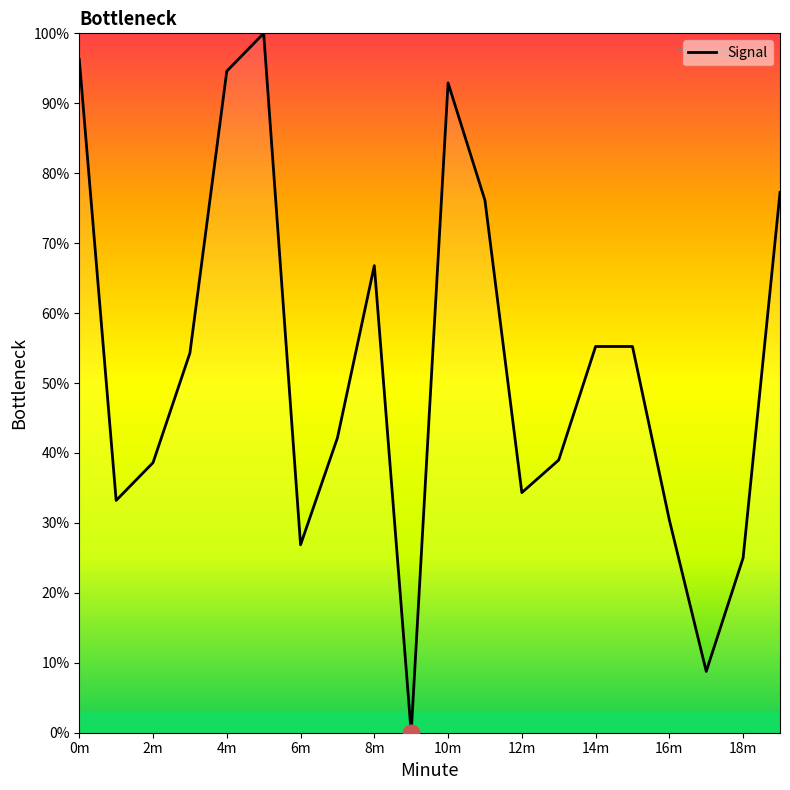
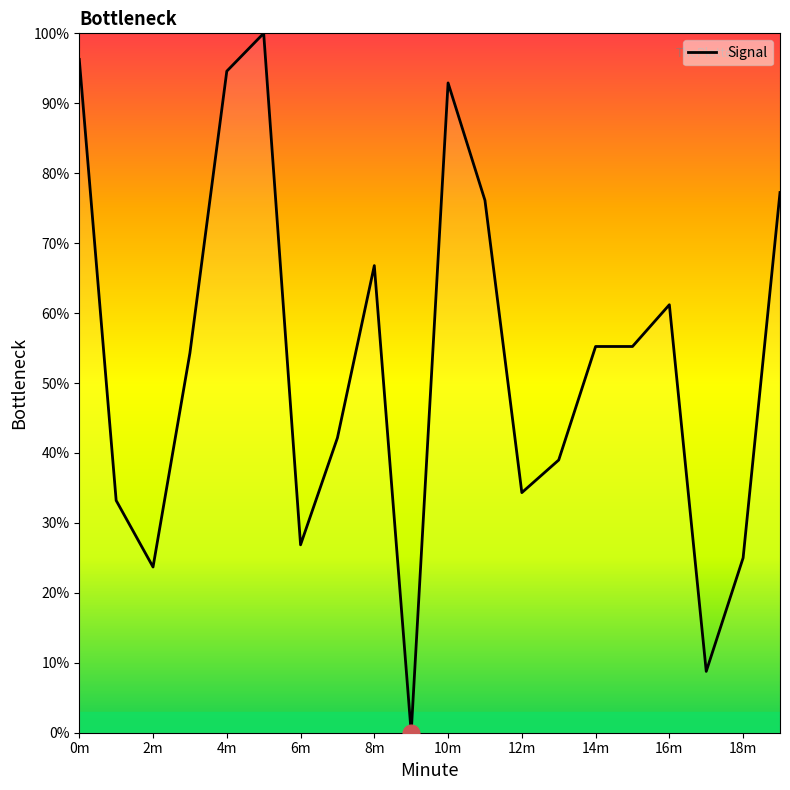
  {
    "Signal": {
      "0m": "96%",
-     "2m": "39%",
+     "2m": "24%",
      "4m": "95%",
      "6m": "27%",
      "8m": "67%",
      "10m": "93%",
      "12m": "34%",
      "14m": "55%",
-     "16m": "30%",
+     "16m": "61%",
      "18m": "25%"
    }
  }
